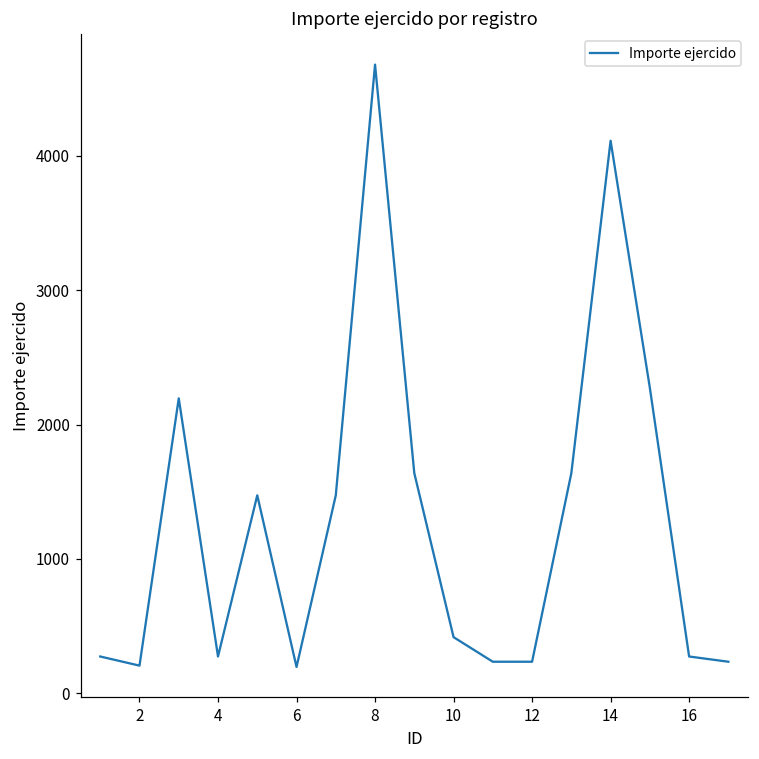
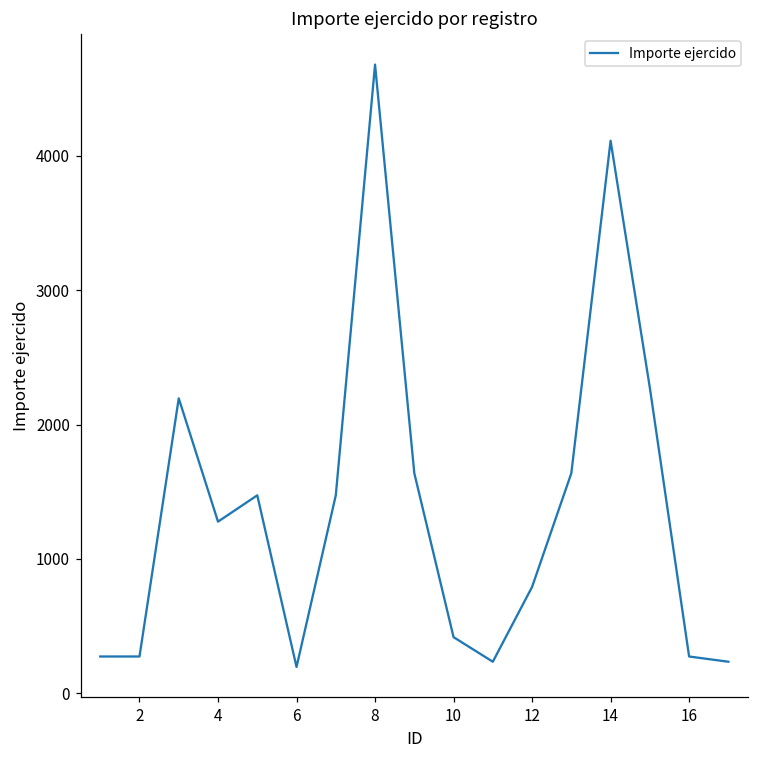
  {
-   "2": 210,
-   "4": 270,
+   "2": 270,
+   "4": 1280,
    "6": 200,
    "8": 4680,
    "10": 420,
-   "12": 230,
+   "12": 790,
    "14": 4110,
    "16": 270
  }
